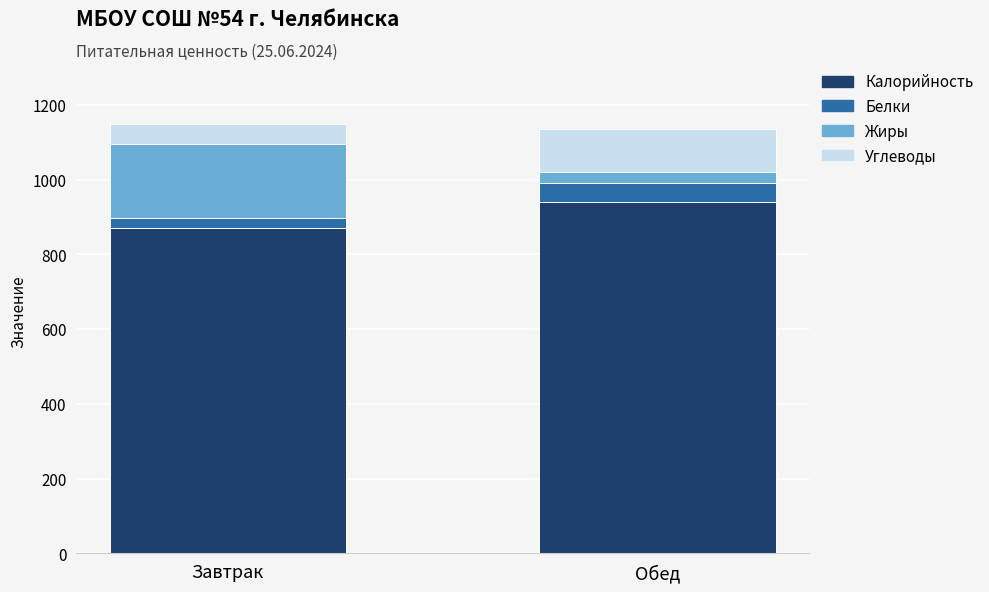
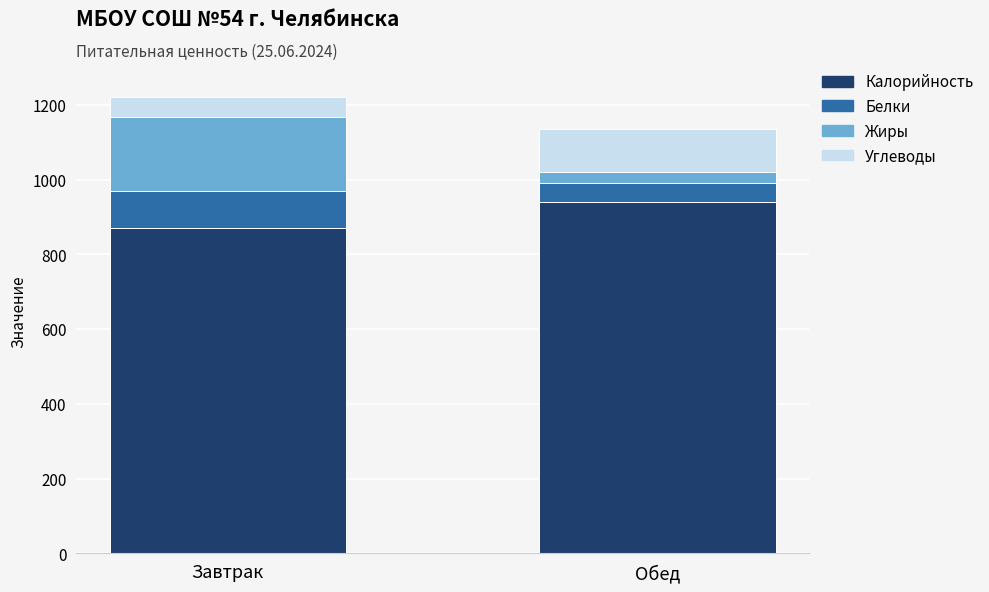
  {
    "Калорийность": {
      "Завтрак": 870,
      "Обед": 940
    },
    "Белки": {
-     "Завтрак": 30,
+     "Завтрак": 100,
      "Обед": 50
    },
    "Жиры": {
      "Завтрак": 200,
      "Обед": 30
    },
    "Углеводы": {
      "Завтрак": 50,
      "Обед": 110
    }
  }
